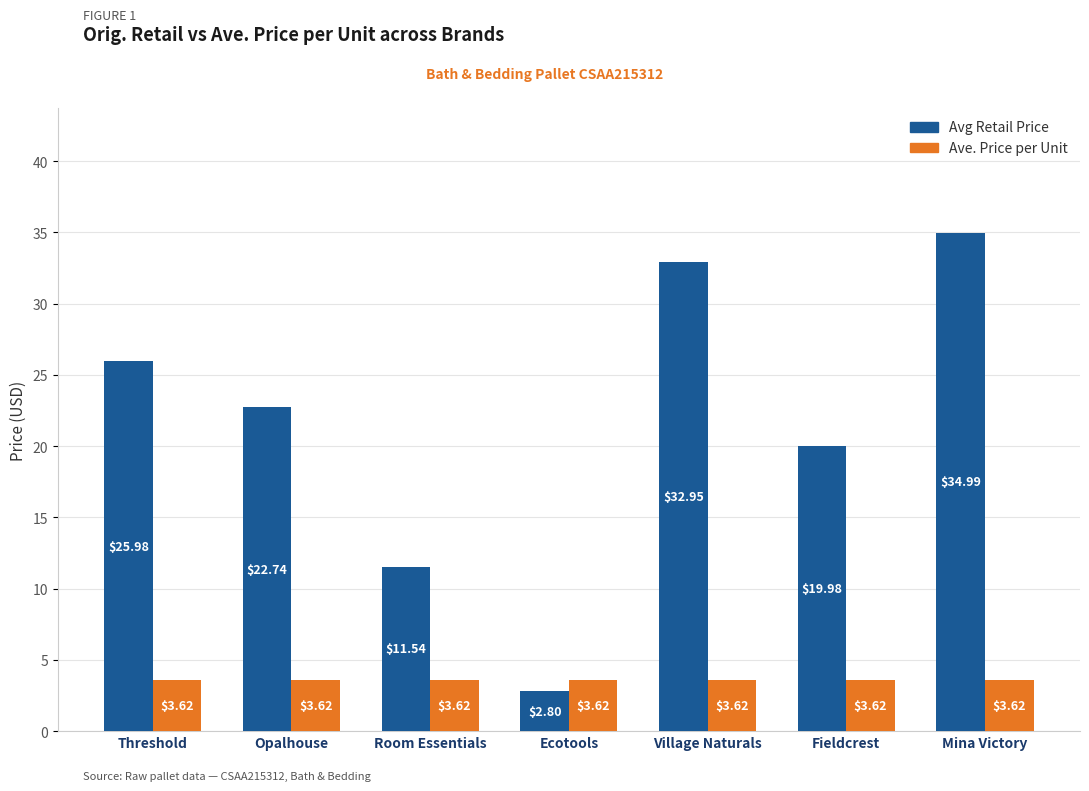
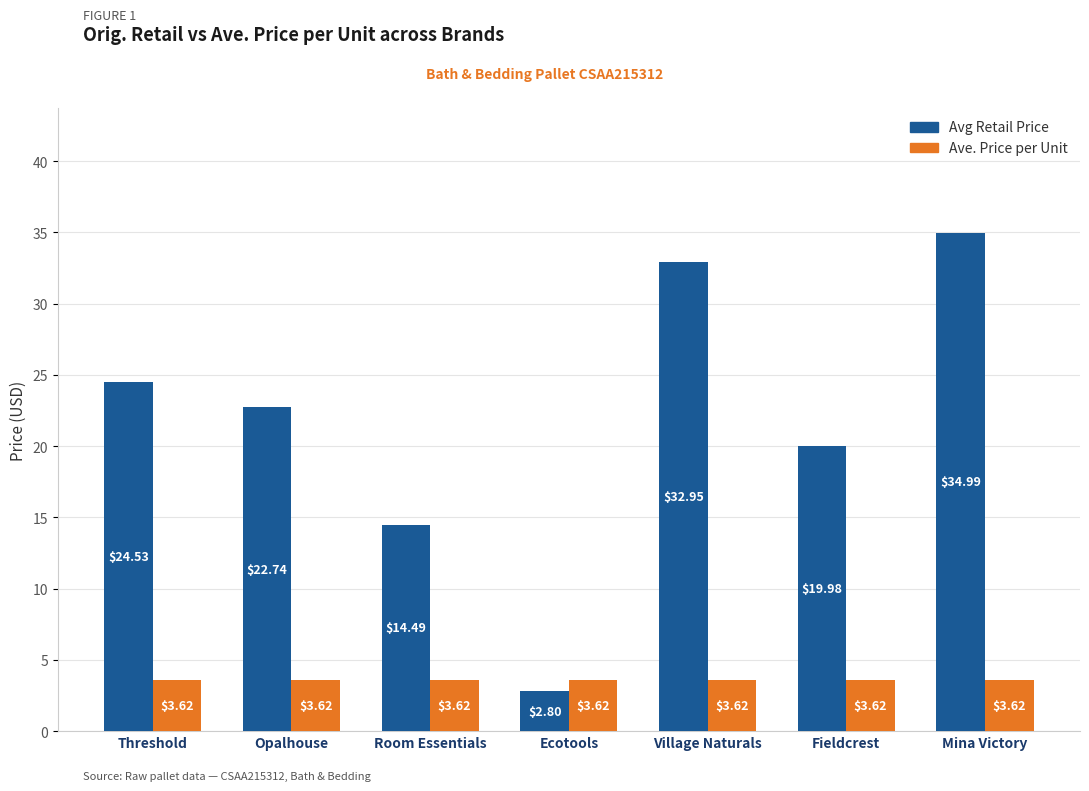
  {
    "Avg Retail Price": {
-     "Threshold": "$25.98",
+     "Threshold": "$24.53",
      "Opalhouse": "$22.74",
-     "Room Essentials": "$11.54",
+     "Room Essentials": "$14.49",
      "Ecotools": "$2.80",
      "Village Naturals": "$32.95",
      "Fieldcrest": "$19.98",
      "Mina Victory": "$34.99"
    },
    "Ave. Price per Unit": {
      "Threshold": "$3.62",
      "Opalhouse": "$3.62",
      "Room Essentials": "$3.62",
      "Ecotools": "$3.62",
      "Village Naturals": "$3.62",
      "Fieldcrest": "$3.62",
      "Mina Victory": "$3.62"
    }
  }
